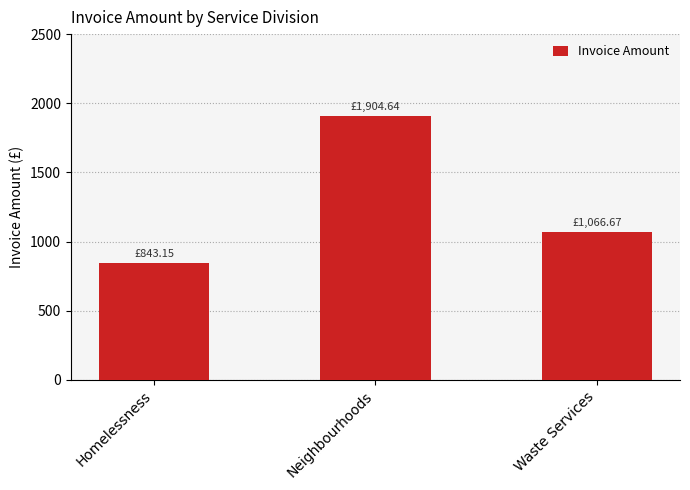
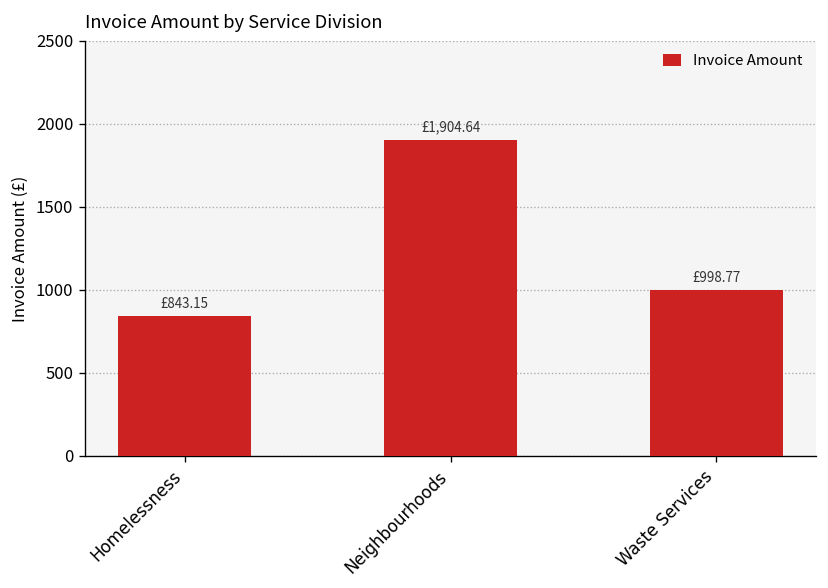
  {
    "Homelessness": "£843.15",
    "Neighbourhoods": "£1,904.64",
-   "Waste Services": "£1,066.67"
+   "Waste Services": "£998.77"
  }
